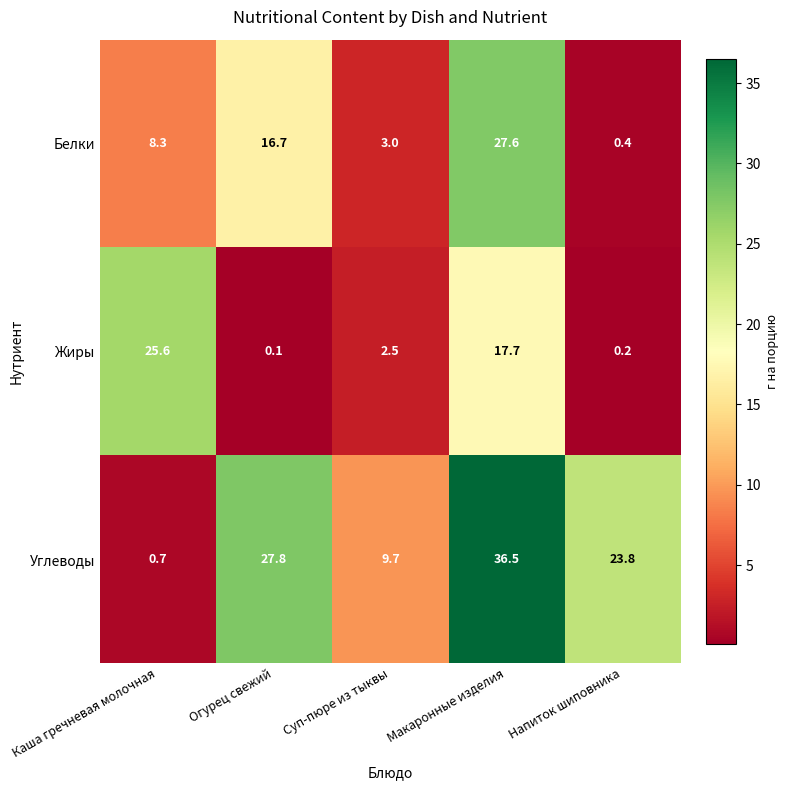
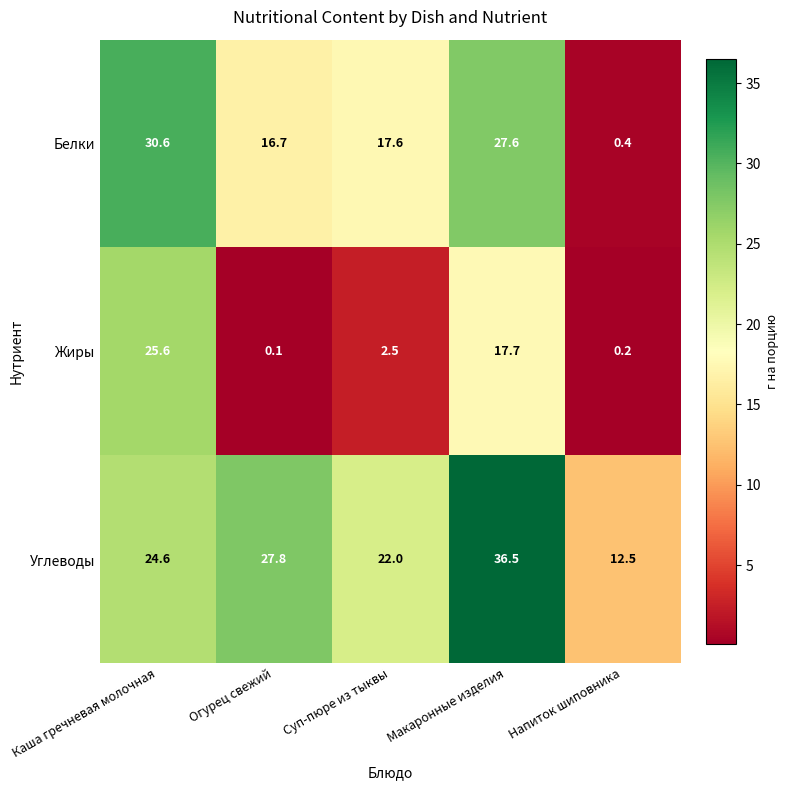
  {
    "Белки": {
-     "Каша гречневая молочная": 8.3,
+     "Каша гречневая молочная": 30.6,
      "Огурец свежий": 16.7,
-     "Суп-пюре из тыквы": 3.0,
+     "Суп-пюре из тыквы": 17.6,
      "Макаронные изделия": 27.6,
      "Напиток шиповника": 0.4
    },
    "Жиры": {
      "Каша гречневая молочная": 25.6,
      "Огурец свежий": 0.1,
      "Суп-пюре из тыквы": 2.5,
      "Макаронные изделия": 17.7,
      "Напиток шиповника": 0.2
    },
    "Углеводы": {
-     "Каша гречневая молочная": 0.7,
+     "Каша гречневая молочная": 24.6,
      "Огурец свежий": 27.8,
-     "Суп-пюре из тыквы": 9.7,
+     "Суп-пюре из тыквы": 22.0,
      "Макаронные изделия": 36.5,
-     "Напиток шиповника": 23.8
+     "Напиток шиповника": 12.5
    }
  }
